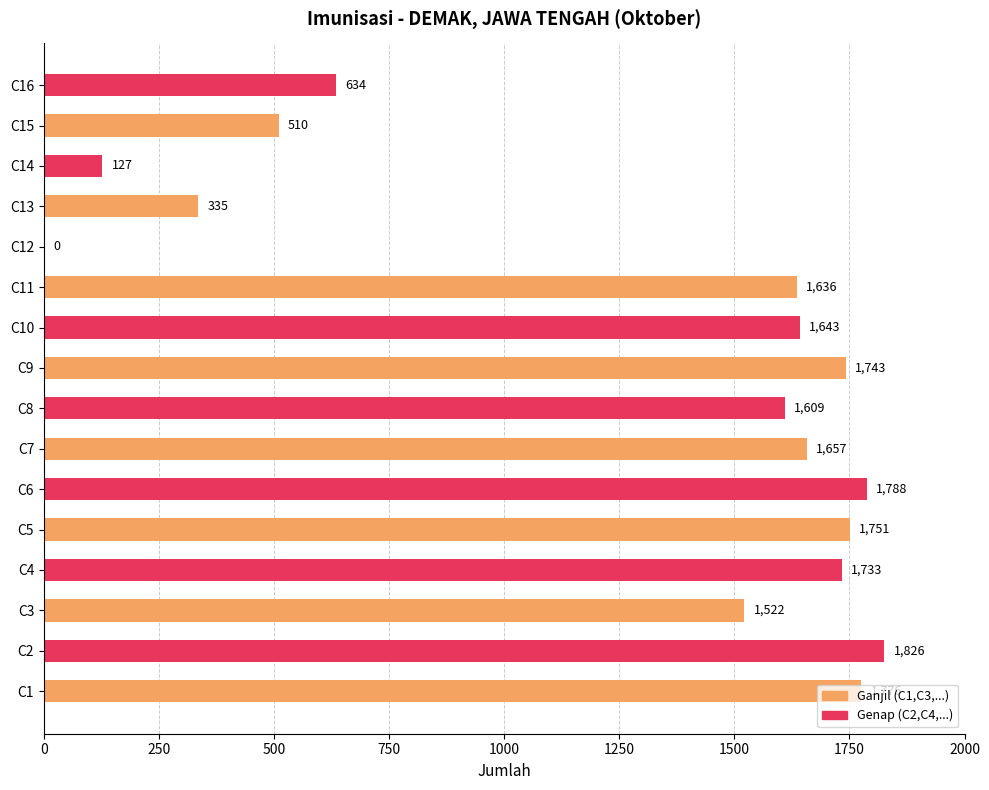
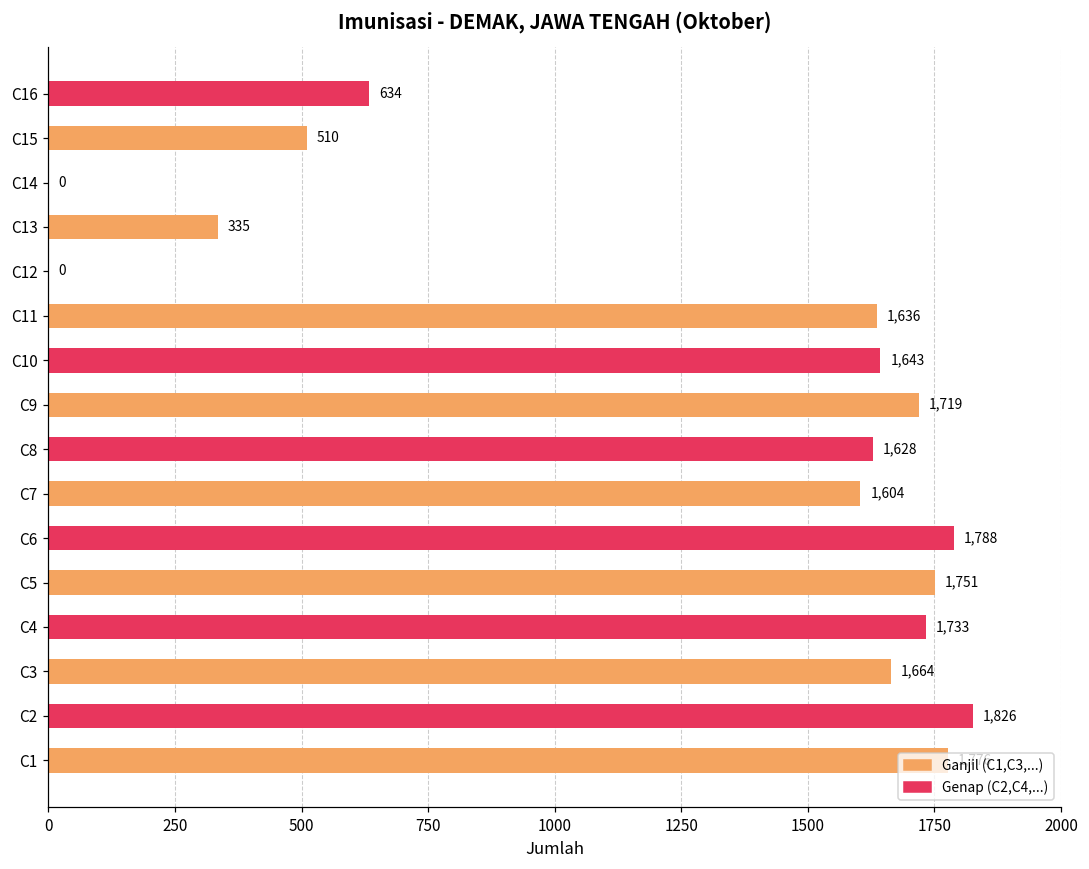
  {
    "C16": "634",
    "C15": "510",
-   "C14": "127",
+   "C14": "0",
    "C13": "335",
    "C12": "0",
    "C11": "1,636",
    "C10": "1,643",
-   "C9": "1,743",
-   "C8": "1,609",
-   "C7": "1,657",
+   "C9": "1,719",
+   "C8": "1,628",
+   "C7": "1,604",
    "C6": "1,788",
    "C5": "1,751",
    "C4": "1,733",
-   "C3": "1,522",
+   "C3": "1,664",
    "C2": "1,826"
  }
